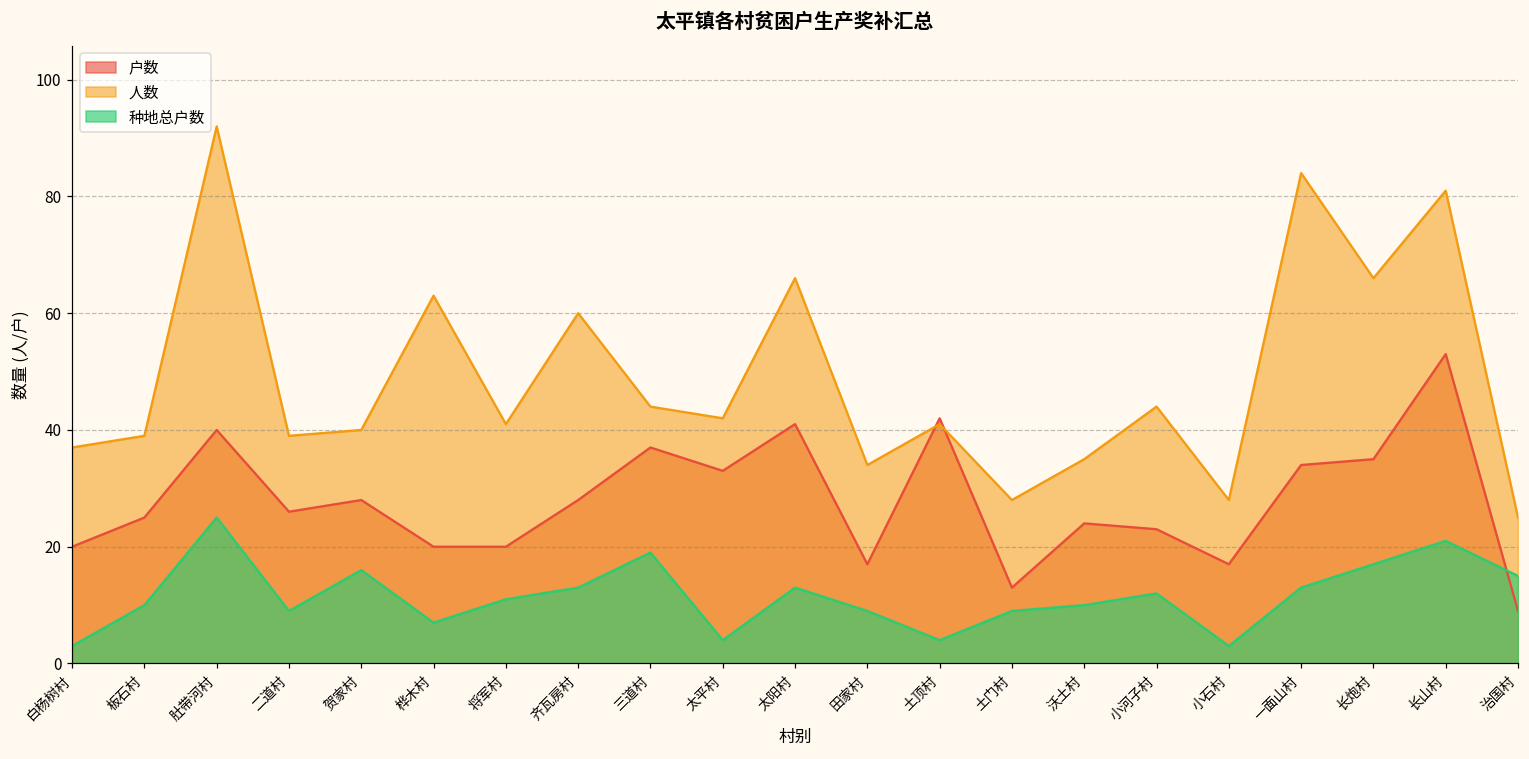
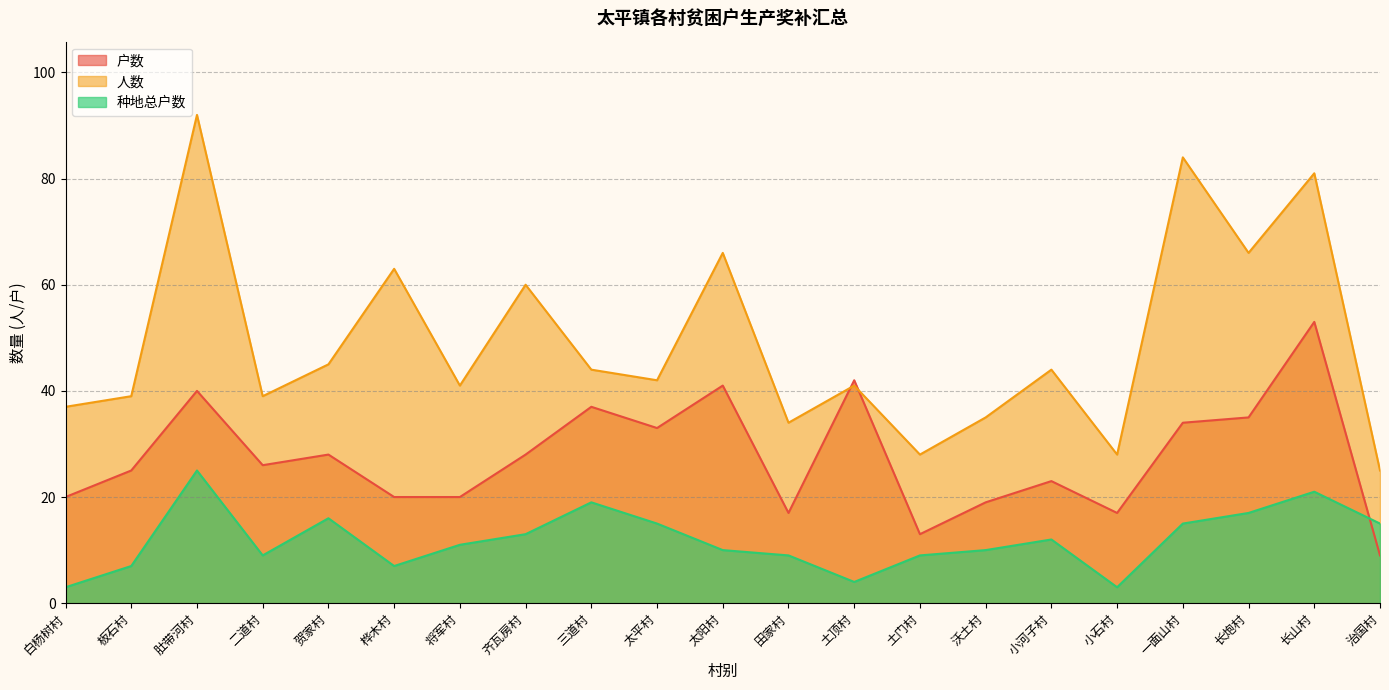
  {
    "户数": {
      "白杨树村": 20,
      "板石村": 25,
      "肚带河村": 40,
      "二道村": 26,
      "贺家村": 28,
      "桦木村": 20,
      "将军村": 20,
      "齐瓦房村": 28,
      "三道村": 37,
      "太平村": 33,
      "太阳村": 41,
      "田家村": 17,
      "土顶村": 42,
      "土门村": 13,
-     "沃土村": 24,
+     "沃土村": 19,
      "小河子村": 23,
      "小石村": 17,
      "一面山村": 34,
      "长炮村": 35,
      "长山村": 53,
      "治国村": 9
    },
    "人数": {
      "白杨树村": 37,
      "板石村": 39,
      "肚带河村": 92,
      "二道村": 39,
-     "贺家村": 40,
+     "贺家村": 45,
      "桦木村": 63,
      "将军村": 41,
      "齐瓦房村": 60,
      "三道村": 44,
      "太平村": 42,
      "太阳村": 66,
      "田家村": 34,
      "土顶村": 41,
      "土门村": 28,
      "沃土村": 35,
      "小河子村": 44,
      "小石村": 28,
      "一面山村": 84,
      "长炮村": 66,
      "长山村": 81,
      "治国村": 25
    },
    "种地总户数": {
      "白杨树村": 3,
-     "板石村": 10,
+     "板石村": 7,
      "肚带河村": 25,
      "二道村": 9,
      "贺家村": 16,
      "桦木村": 7,
      "将军村": 11,
      "齐瓦房村": 13,
      "三道村": 19,
-     "太平村": 4,
-     "太阳村": 13,
+     "太平村": 15,
+     "太阳村": 10,
      "田家村": 9,
      "土顶村": 4,
      "土门村": 9,
      "沃土村": 10,
      "小河子村": 12,
      "小石村": 3,
-     "一面山村": 13,
+     "一面山村": 15,
      "长炮村": 17,
      "长山村": 21,
      "治国村": 15
    }
  }
